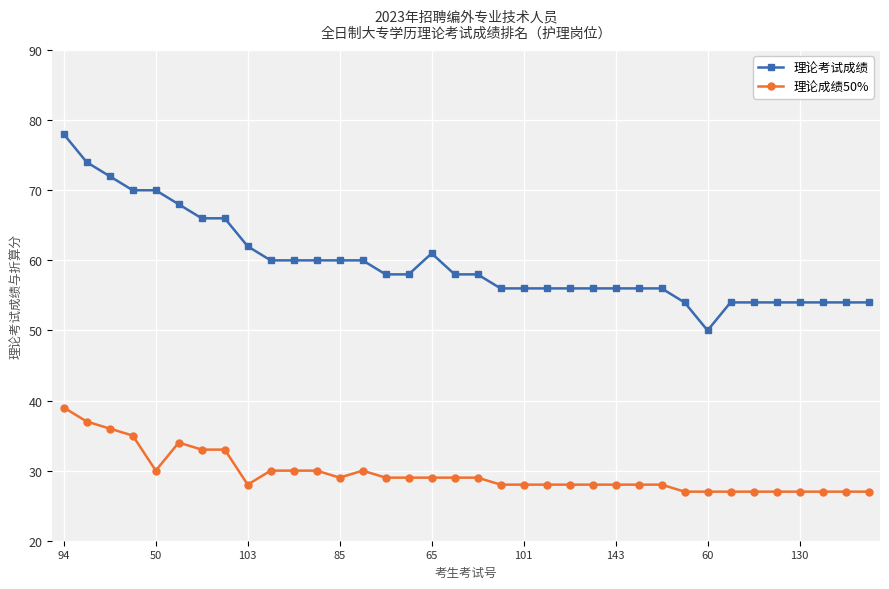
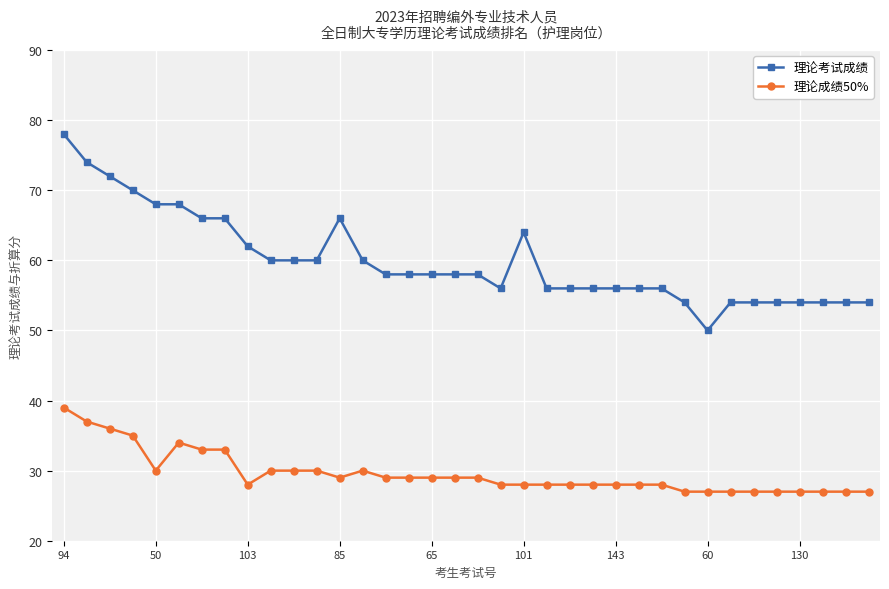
  {
    "理论考试成绩": {
      "94": 78,
-     "50": 70,
+     "50": 68,
      "103": 62,
-     "85": 60,
-     "65": 61,
-     "101": 56,
+     "85": 66,
+     "65": 58,
+     "101": 64,
      "143": 56,
      "60": 50,
      "130": 54
    },
    "理论成绩50%": {
      "94": 39,
      "50": 30,
      "103": 28,
      "85": 29,
      "65": 29,
      "101": 28,
      "143": 28,
      "60": 27,
      "130": 27
    }
  }
